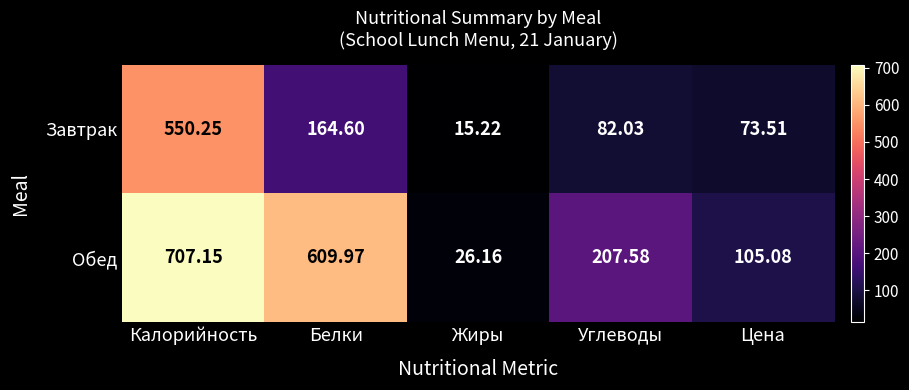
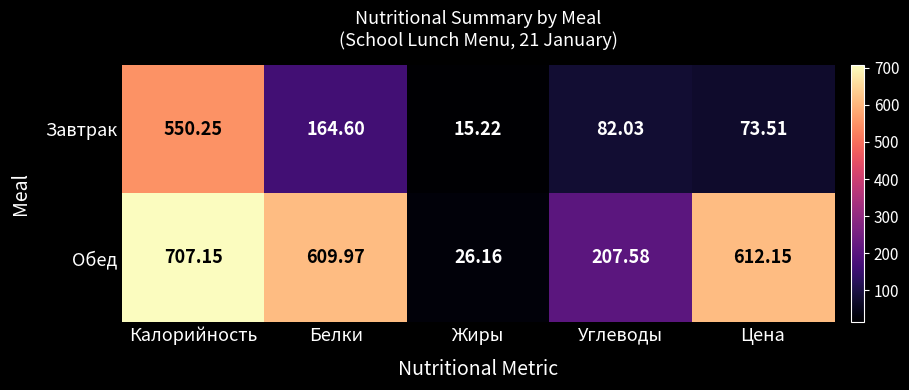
  {
    "Завтрак": {
      "Калорийность": 550.25,
      "Белки": 164.60,
      "Жиры": 15.22,
      "Углеводы": 82.03,
      "Цена": 73.51
    },
    "Обед": {
      "Калорийность": 707.15,
      "Белки": 609.97,
      "Жиры": 26.16,
      "Углеводы": 207.58,
-     "Цена": 105.08
+     "Цена": 612.15
    }
  }
